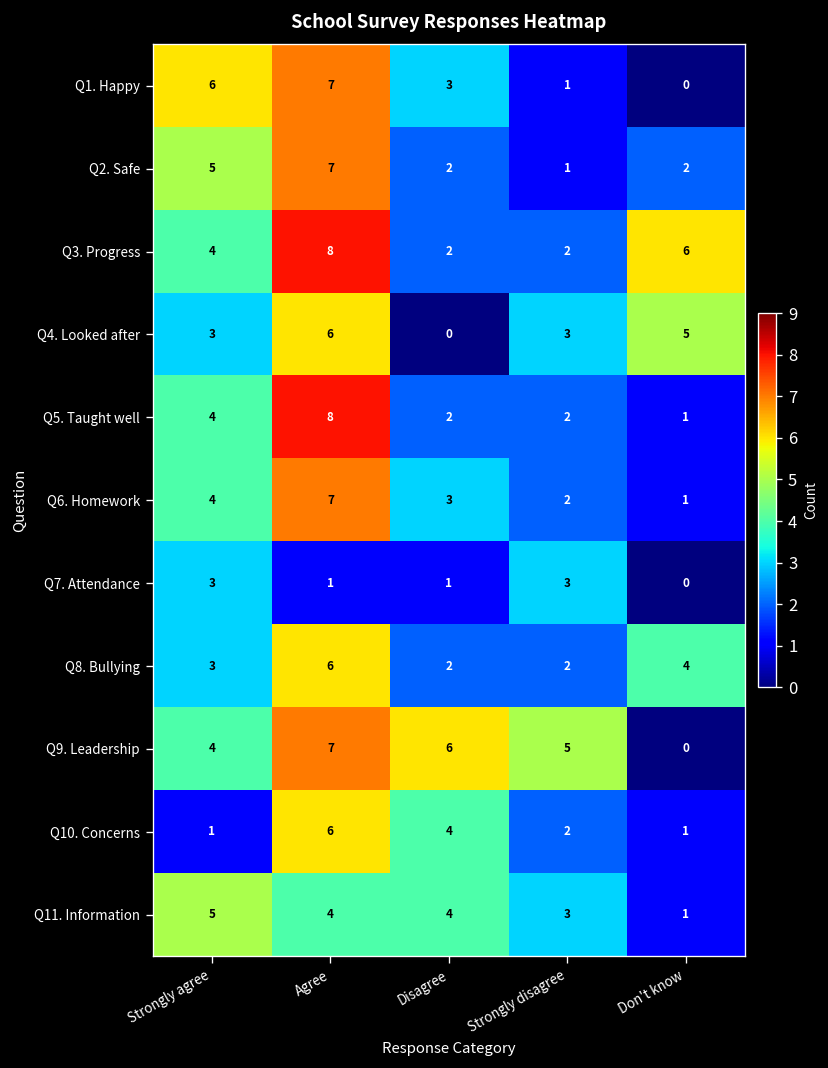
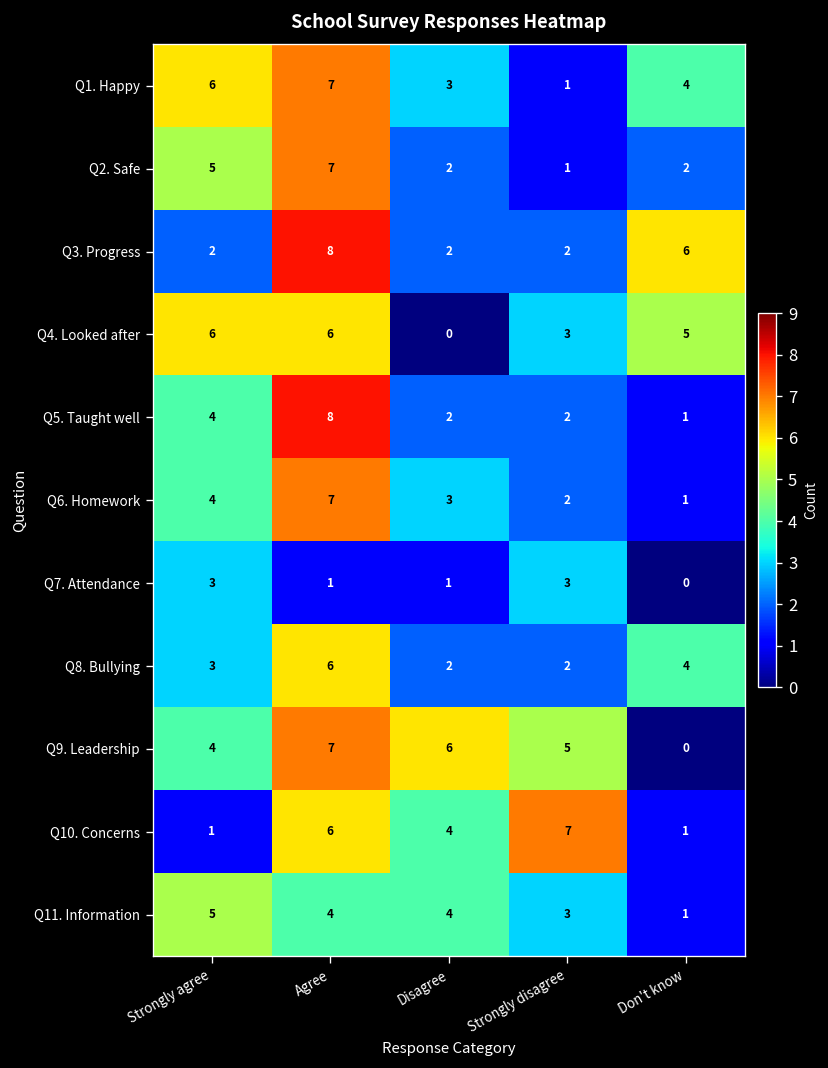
  {
    "Q1. Happy": {
      "Strongly agree": 6,
      "Agree": 7,
      "Disagree": 3,
      "Strongly disagree": 1,
-     "Don't know": 0
+     "Don't know": 4
    },
    "Q2. Safe": {
      "Strongly agree": 5,
      "Agree": 7,
      "Disagree": 2,
      "Strongly disagree": 1,
      "Don't know": 2
    },
    "Q3. Progress": {
-     "Strongly agree": 4,
+     "Strongly agree": 2,
      "Agree": 8,
      "Disagree": 2,
      "Strongly disagree": 2,
      "Don't know": 6
    },
    "Q4. Looked after": {
-     "Strongly agree": 3,
+     "Strongly agree": 6,
      "Agree": 6,
      "Disagree": 0,
      "Strongly disagree": 3,
      "Don't know": 5
    },
    "Q5. Taught well": {
      "Strongly agree": 4,
      "Agree": 8,
      "Disagree": 2,
      "Strongly disagree": 2,
      "Don't know": 1
    },
    "Q6. Homework": {
      "Strongly agree": 4,
      "Agree": 7,
      "Disagree": 3,
      "Strongly disagree": 2,
      "Don't know": 1
    },
    "Q7. Attendance": {
      "Strongly agree": 3,
      "Agree": 1,
      "Disagree": 1,
      "Strongly disagree": 3,
      "Don't know": 0
    },
    "Q8. Bullying": {
      "Strongly agree": 3,
      "Agree": 6,
      "Disagree": 2,
      "Strongly disagree": 2,
      "Don't know": 4
    },
    "Q9. Leadership": {
      "Strongly agree": 4,
      "Agree": 7,
      "Disagree": 6,
      "Strongly disagree": 5,
      "Don't know": 0
    },
    "Q10. Concerns": {
      "Strongly agree": 1,
      "Agree": 6,
      "Disagree": 4,
-     "Strongly disagree": 2,
+     "Strongly disagree": 7,
      "Don't know": 1
    },
    "Q11. Information": {
      "Strongly agree": 5,
      "Agree": 4,
      "Disagree": 4,
      "Strongly disagree": 3,
      "Don't know": 1
    }
  }
